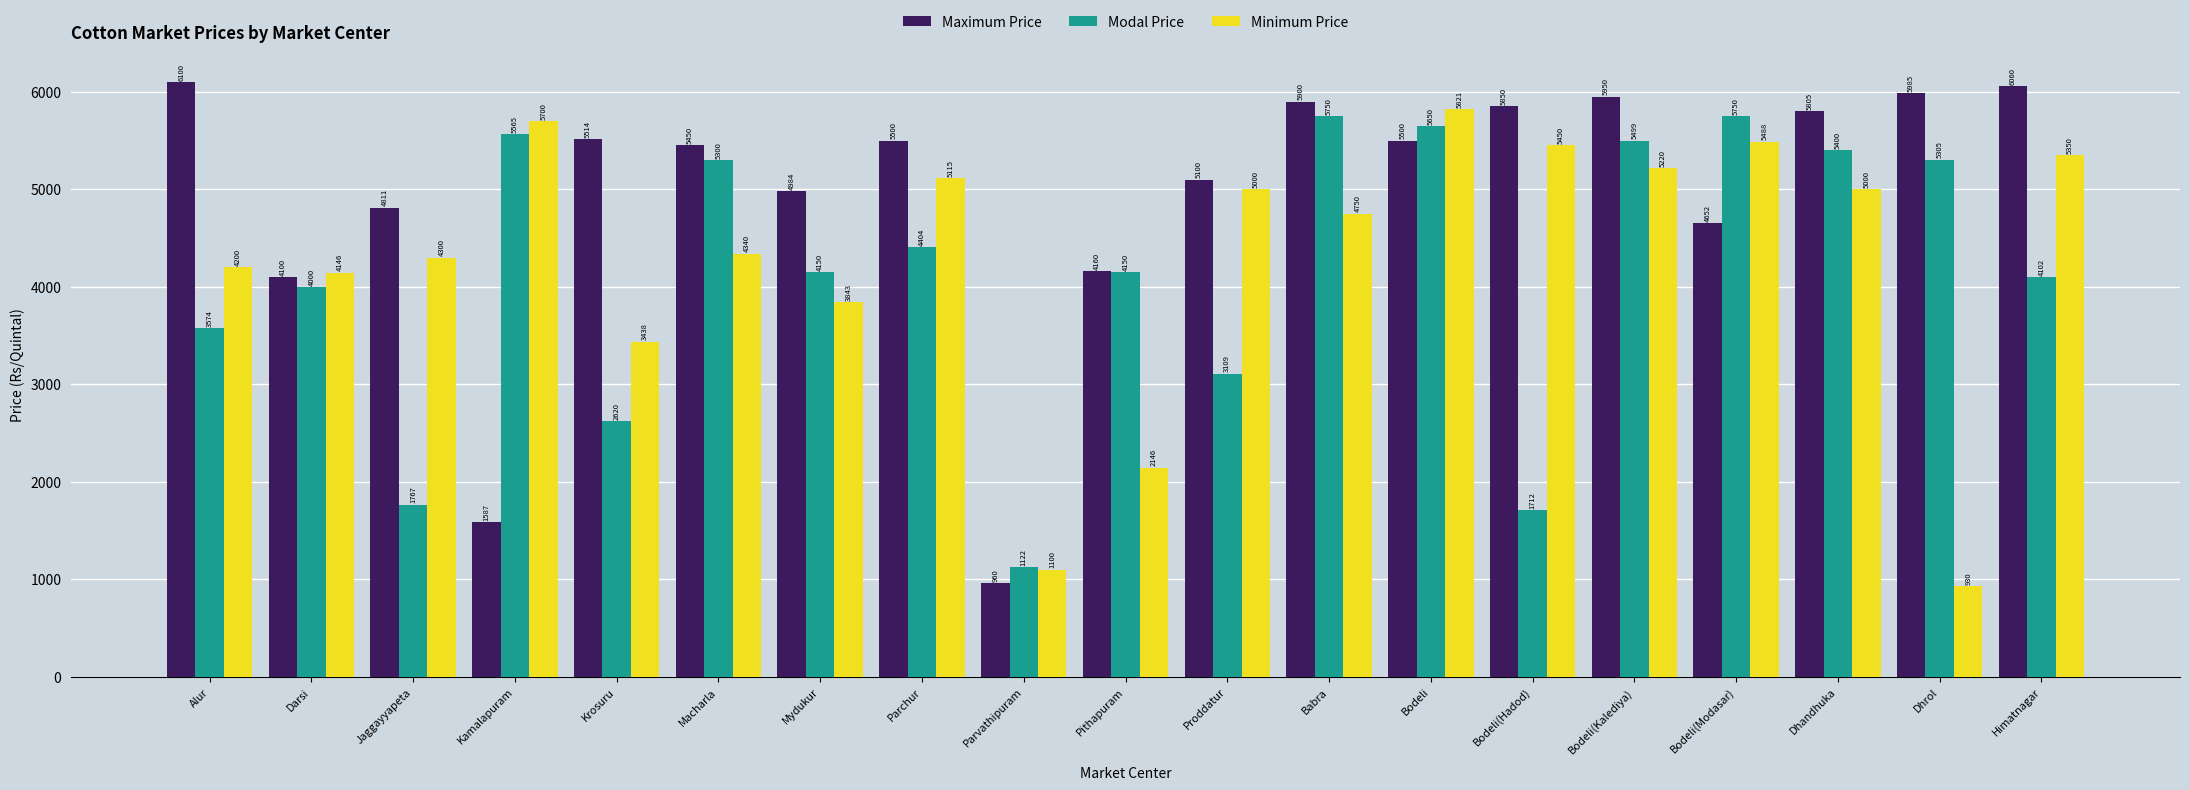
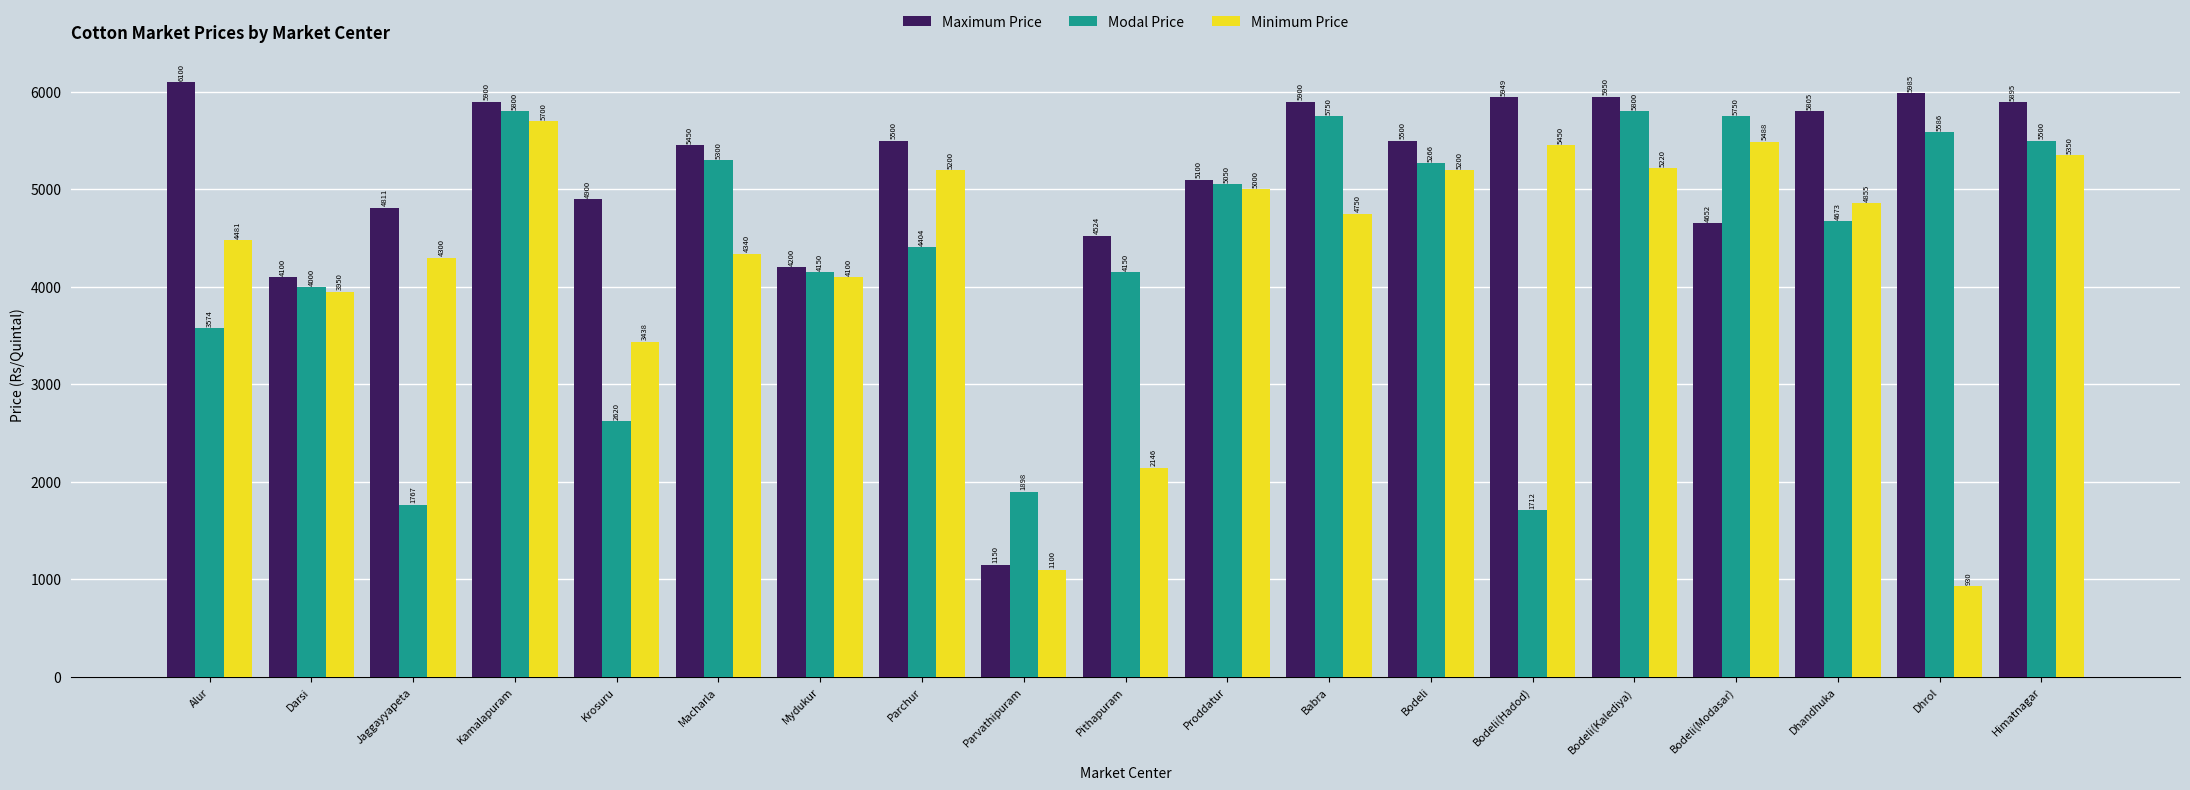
  {
    "Maximum Price": {
      "Alur": 6100,
      "Darsi": 4100,
      "Jaggayyapeta": 4811,
-     "Kamalapuram": 1587,
-     "Krosuru": 5514,
+     "Kamalapuram": 5900,
+     "Krosuru": 4900,
      "Macharla": 5450,
-     "Mydukur": 4984,
+     "Mydukur": 4200,
      "Parchur": 5500,
-     "Parvathipuram": 960,
-     "Pithapuram": 4160,
+     "Parvathipuram": 1150,
+     "Pithapuram": 4524,
      "Proddatur": 5100,
      "Babra": 5900,
      "Bodeli": 5500,
-     "Bodeli(Hadod)": 5850,
+     "Bodeli(Hadod)": 5949,
      "Bodeli(Kalediya)": 5950,
      "Bodeli(Modasar)": 4652,
      "Dhandhuka": 5805,
      "Dhrol": 5985,
-     "Himatnagar": 6060
+     "Himatnagar": 5895
    },
    "Modal Price": {
      "Alur": 3574,
      "Darsi": 4000,
      "Jaggayyapeta": 1767,
-     "Kamalapuram": 5565,
+     "Kamalapuram": 5800,
      "Krosuru": 2620,
      "Macharla": 5300,
      "Mydukur": 4150,
      "Parchur": 4404,
-     "Parvathipuram": 1122,
+     "Parvathipuram": 1898,
      "Pithapuram": 4150,
-     "Proddatur": 3109,
+     "Proddatur": 5050,
      "Babra": 5750,
-     "Bodeli": 5650,
+     "Bodeli": 5266,
      "Bodeli(Hadod)": 1712,
-     "Bodeli(Kalediya)": 5499,
+     "Bodeli(Kalediya)": 5800,
      "Bodeli(Modasar)": 5750,
-     "Dhandhuka": 5400,
-     "Dhrol": 5305,
-     "Himatnagar": 4102
+     "Dhandhuka": 4673,
+     "Dhrol": 5586,
+     "Himatnagar": 5500
    },
    "Minimum Price": {
-     "Alur": 4200,
-     "Darsi": 4146,
+     "Alur": 4481,
+     "Darsi": 3950,
      "Jaggayyapeta": 4300,
      "Kamalapuram": 5700,
      "Krosuru": 3438,
      "Macharla": 4340,
-     "Mydukur": 3843,
-     "Parchur": 5115,
+     "Mydukur": 4100,
+     "Parchur": 5200,
      "Parvathipuram": 1100,
      "Pithapuram": 2146,
      "Proddatur": 5000,
      "Babra": 4750,
-     "Bodeli": 5821,
+     "Bodeli": 5200,
      "Bodeli(Hadod)": 5450,
      "Bodeli(Kalediya)": 5220,
      "Bodeli(Modasar)": 5488,
-     "Dhandhuka": 5000,
+     "Dhandhuka": 4855,
      "Dhrol": 930,
      "Himatnagar": 5350
    }
  }
